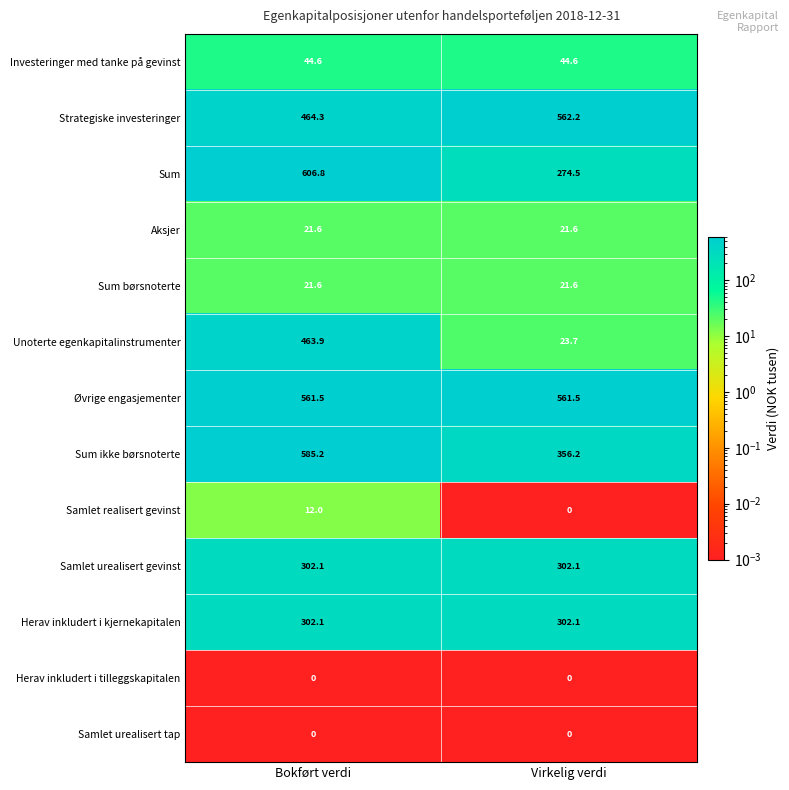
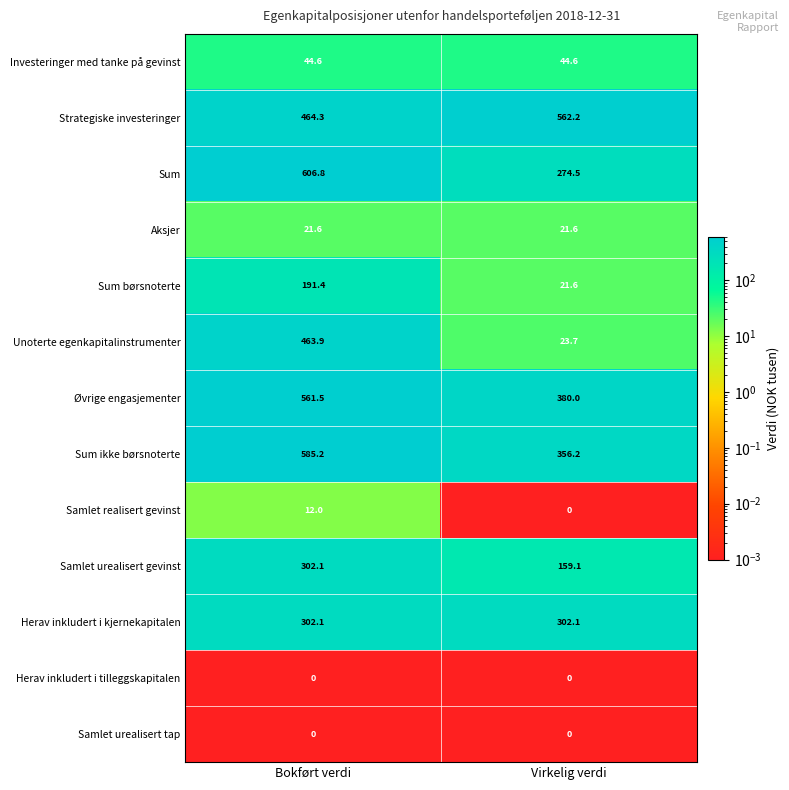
  {
    "Investeringer med tanke på gevinst": {
      "Bokført verdi": 44.6,
      "Virkelig verdi": 44.6
    },
    "Strategiske investeringer": {
      "Bokført verdi": 464.3,
      "Virkelig verdi": 562.2
    },
    "Sum": {
      "Bokført verdi": 606.8,
      "Virkelig verdi": 274.5
    },
    "Aksjer": {
      "Bokført verdi": 21.6,
      "Virkelig verdi": 21.6
    },
    "Sum børsnoterte": {
-     "Bokført verdi": 21.6,
+     "Bokført verdi": 191.4,
      "Virkelig verdi": 21.6
    },
    "Unoterte egenkapitalinstrumenter": {
      "Bokført verdi": 463.9,
      "Virkelig verdi": 23.7
    },
    "Øvrige engasjementer": {
      "Bokført verdi": 561.5,
-     "Virkelig verdi": 561.5
+     "Virkelig verdi": 380.0
    },
    "Sum ikke børsnoterte": {
      "Bokført verdi": 585.2,
      "Virkelig verdi": 356.2
    },
    "Samlet realisert gevinst": {
      "Bokført verdi": 12.0,
      "Virkelig verdi": 0
    },
    "Samlet urealisert gevinst": {
      "Bokført verdi": 302.1,
-     "Virkelig verdi": 302.1
+     "Virkelig verdi": 159.1
    },
    "Herav inkludert i kjernekapitalen": {
      "Bokført verdi": 302.1,
      "Virkelig verdi": 302.1
    },
    "Herav inkludert i tilleggskapitalen": {
      "Bokført verdi": 0,
      "Virkelig verdi": 0
    },
    "Samlet urealisert tap": {
      "Bokført verdi": 0,
      "Virkelig verdi": 0
    }
  }
